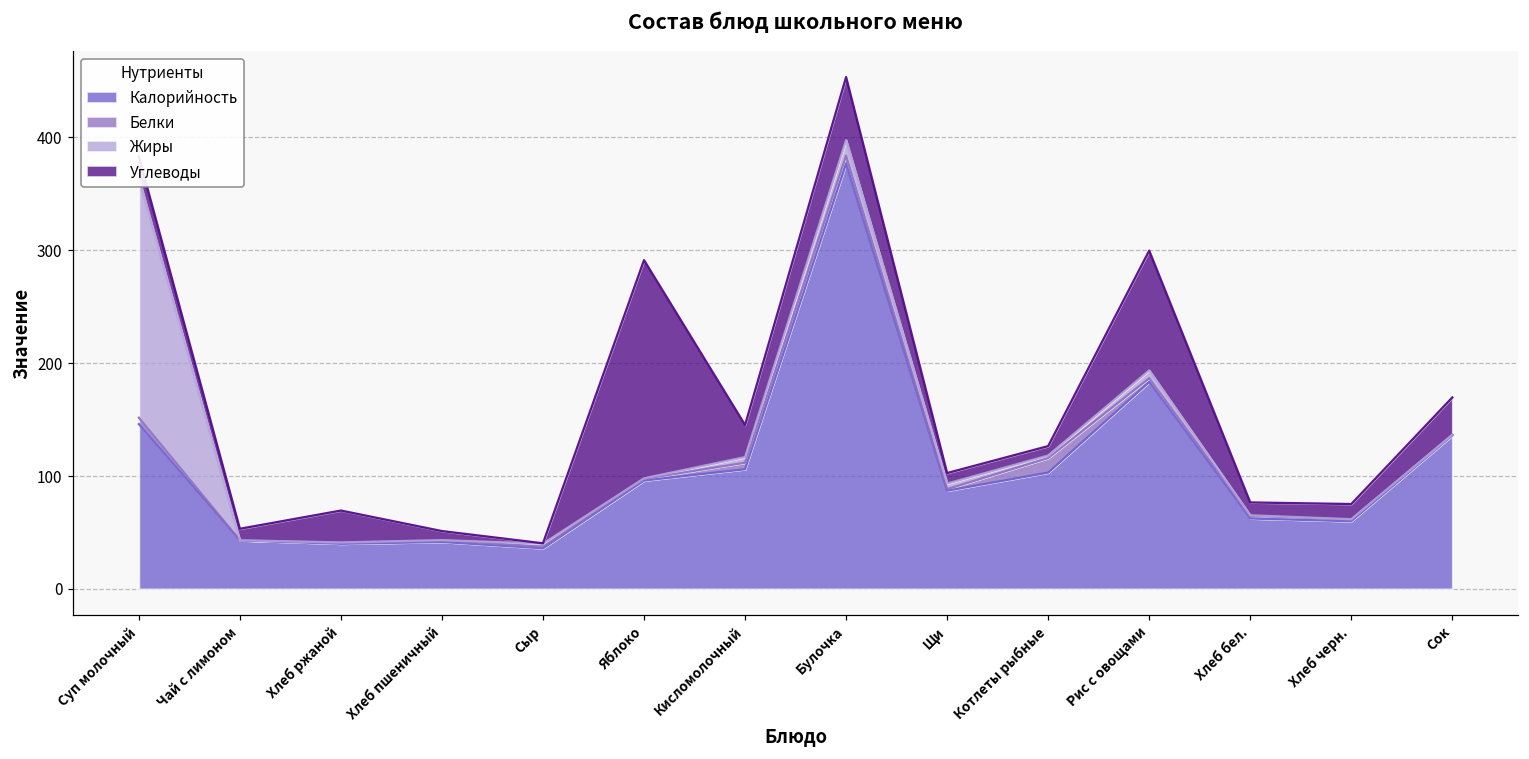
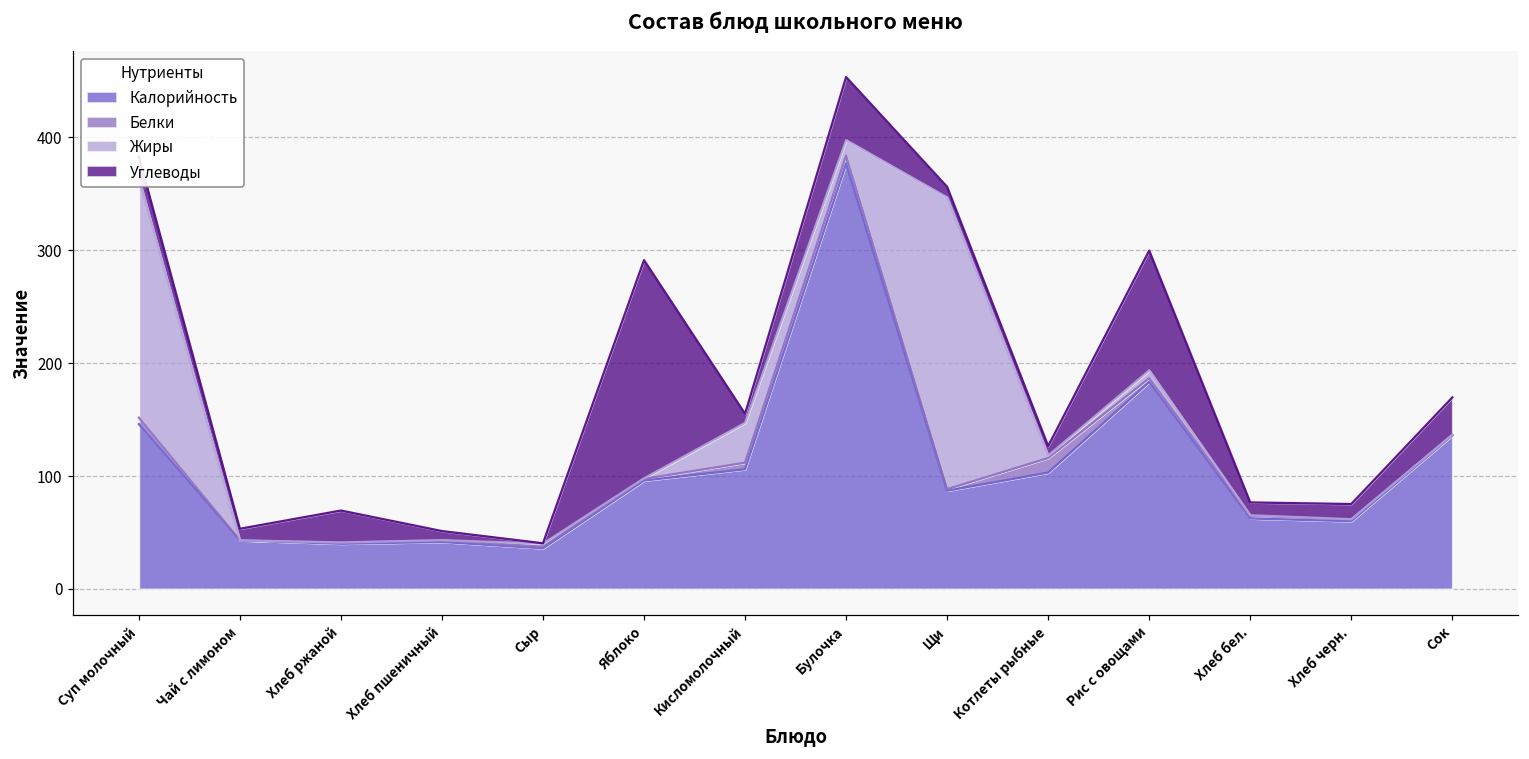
  {
    "Жиры": {
-     "Кисломолочный": 5,
+     "Кисломолочный": 35,
      "Булочка": 14,
-     "Щи": 5,
+     "Щи": 258,
      "Рис с овощами": 7
    },
    "Углеводы": {
      "Чай с лимоном": 10,
      "Хлеб ржаной": 28,
      "Хлеб пшеничный": 8,
      "Яблоко": 193,
-     "Кисломолочный": 28,
+     "Кисломолочный": 8,
      "Булочка": 56,
      "Щи": 9,
      "Котлеты рыбные": 8,
      "Рис с овощами": 106,
      "Хлеб бел.": 11,
      "Хлеб черн.": 13,
      "Сок": 33
    }
  }
